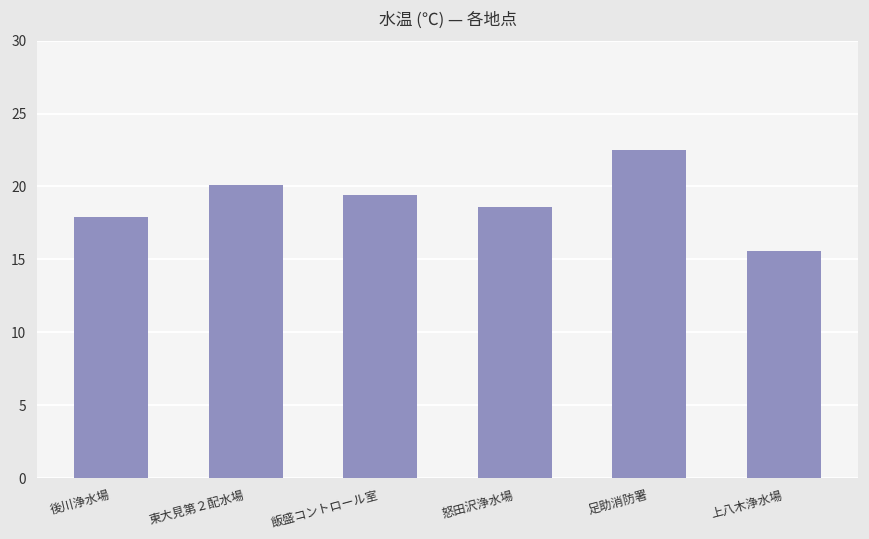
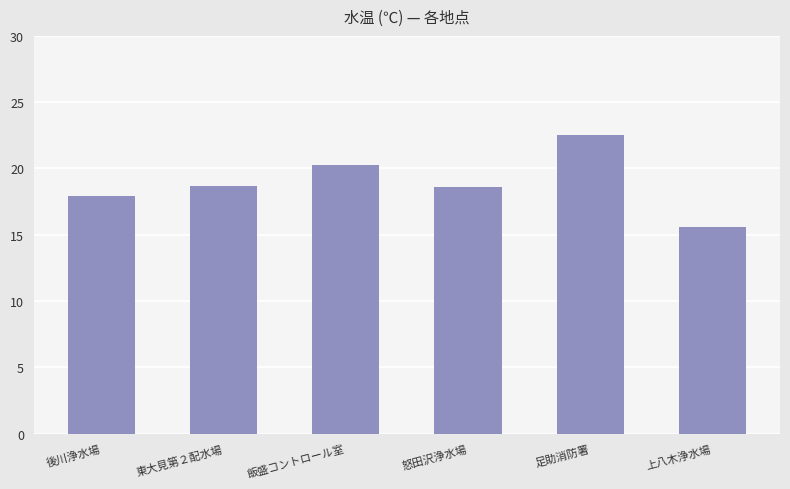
  {
    "後川浄水場": 17.9,
-   "東大見第２配水場": 20.1,
-   "飯盛コントロール室": 19.4,
+   "東大見第２配水場": 18.7,
+   "飯盛コントロール室": 20.3,
    "怒田沢浄水場": 18.6,
    "足助消防署": 22.5,
    "上八木浄水場": 15.6
  }
